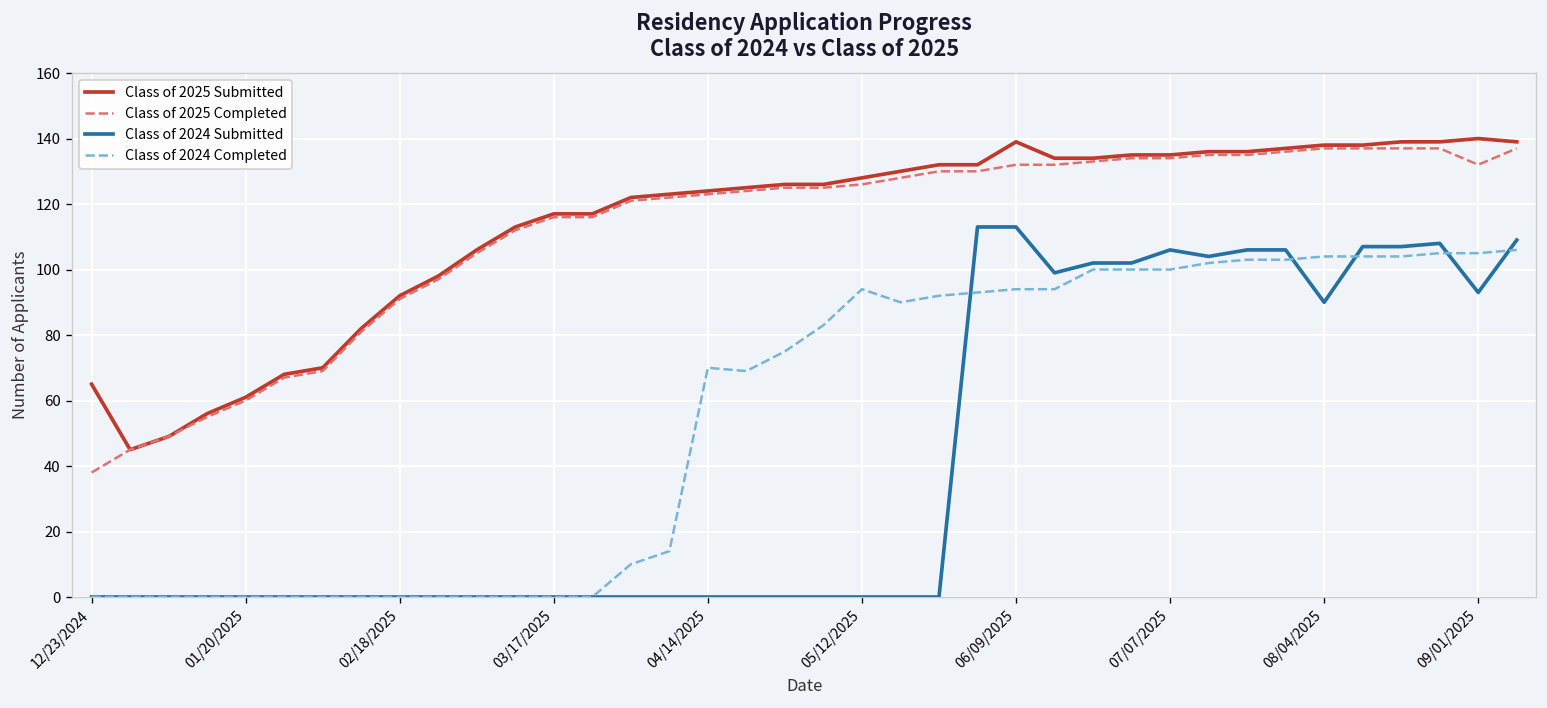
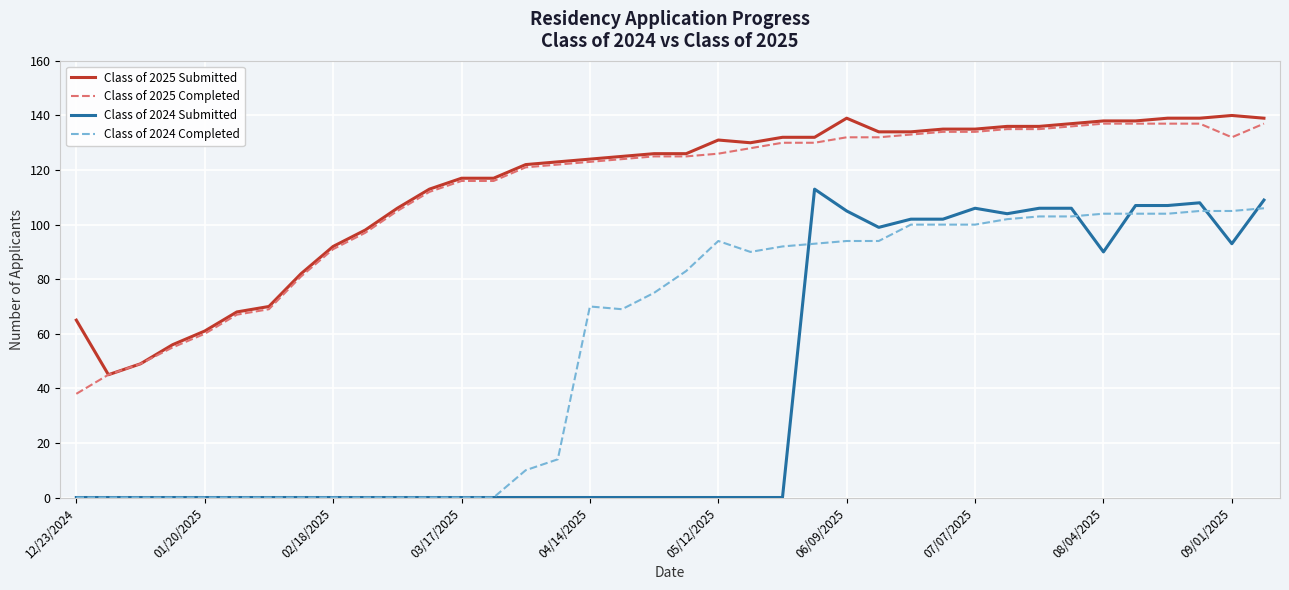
  {
    "Class of 2025 Submitted": {
      "12/23/2024": 65,
      "01/20/2025": 61,
      "02/18/2025": 92,
      "03/17/2025": 117,
      "04/14/2025": 124,
-     "05/12/2025": 128,
+     "05/12/2025": 131,
      "06/09/2025": 139,
      "07/07/2025": 135,
      "08/04/2025": 138,
      "09/01/2025": 140
    },
    "Class of 2025 Completed": {
      "12/23/2024": 38,
      "01/20/2025": 60,
      "02/18/2025": 91,
      "03/17/2025": 116,
      "04/14/2025": 123,
      "05/12/2025": 126,
      "06/09/2025": 132,
      "07/07/2025": 134,
      "08/04/2025": 137,
      "09/01/2025": 132
    },
    "Class of 2024 Submitted": {
      "04/14/2025": 0,
      "05/12/2025": 0,
-     "06/09/2025": 113,
+     "06/09/2025": 105,
      "07/07/2025": 106,
      "08/04/2025": 90,
      "09/01/2025": 93
    },
    "Class of 2024 Completed": {
      "04/14/2025": 70,
      "05/12/2025": 94,
      "06/09/2025": 94,
      "07/07/2025": 100,
      "08/04/2025": 104,
      "09/01/2025": 105
    }
  }
